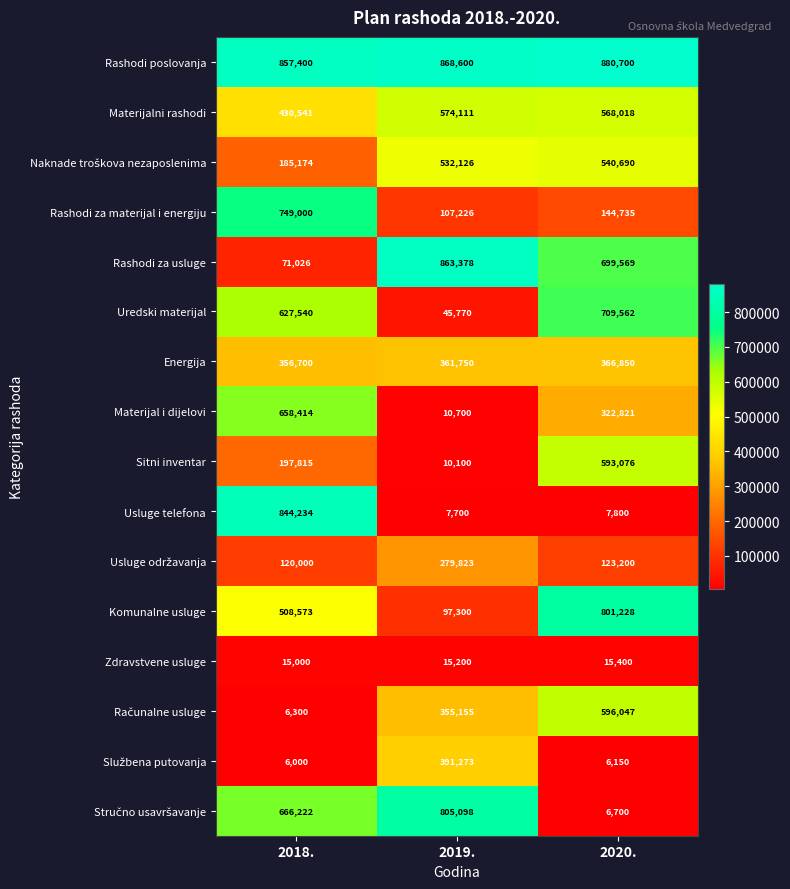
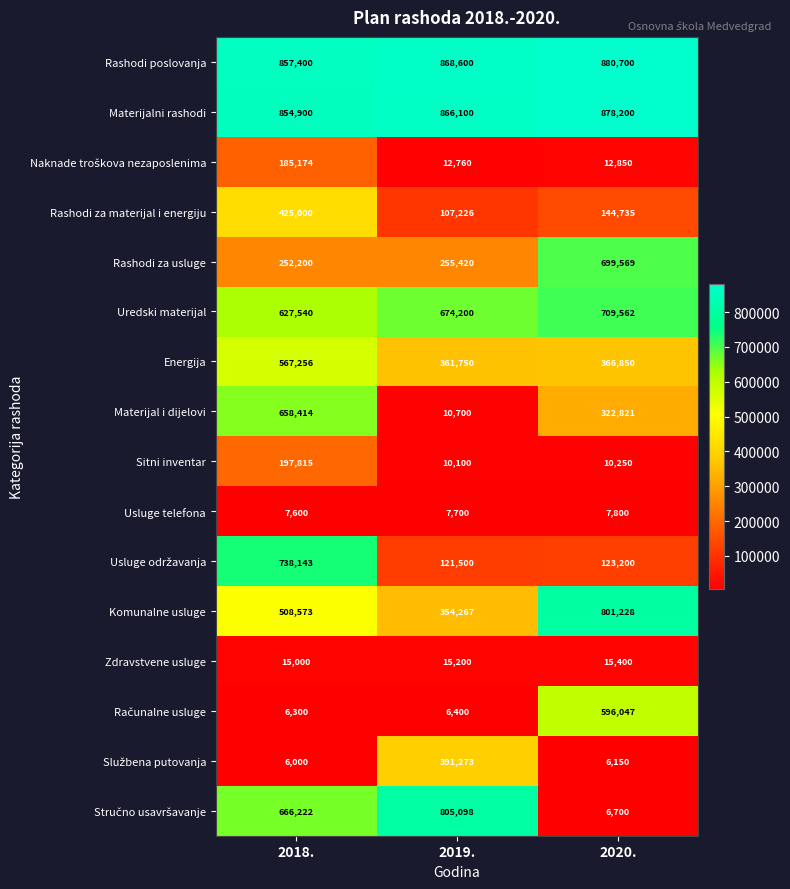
  {
    "Rashodi poslovanja": {
      "2018.": "857,400",
      "2019.": "868,600",
      "2020.": "880,700"
    },
    "Materijalni rashodi": {
-     "2018.": "430,541",
-     "2019.": "574,111",
-     "2020.": "568,018"
+     "2018.": "854,900",
+     "2019.": "866,100",
+     "2020.": "878,200"
    },
    "Naknade troškova nezaposlenima": {
      "2018.": "185,174",
-     "2019.": "532,126",
-     "2020.": "540,690"
+     "2019.": "12,760",
+     "2020.": "12,850"
    },
    "Rashodi za materijal i energiju": {
-     "2018.": "749,000",
+     "2018.": "425,000",
      "2019.": "107,226",
      "2020.": "144,735"
    },
    "Rashodi za usluge": {
-     "2018.": "71,026",
-     "2019.": "863,378",
+     "2018.": "252,200",
+     "2019.": "255,420",
      "2020.": "699,569"
    },
    "Uredski materijal": {
      "2018.": "627,540",
-     "2019.": "45,770",
+     "2019.": "674,200",
      "2020.": "709,562"
    },
    "Energija": {
-     "2018.": "356,700",
+     "2018.": "567,256",
      "2019.": "361,750",
      "2020.": "366,850"
    },
    "Materijal i dijelovi": {
      "2018.": "658,414",
      "2019.": "10,700",
      "2020.": "322,821"
    },
    "Sitni inventar": {
      "2018.": "197,815",
      "2019.": "10,100",
-     "2020.": "593,076"
+     "2020.": "10,250"
    },
    "Usluge telefona": {
-     "2018.": "844,234",
+     "2018.": "7,600",
      "2019.": "7,700",
      "2020.": "7,800"
    },
    "Usluge održavanja": {
-     "2018.": "120,000",
-     "2019.": "279,823",
+     "2018.": "738,143",
+     "2019.": "121,500",
      "2020.": "123,200"
    },
    "Komunalne usluge": {
      "2018.": "508,573",
-     "2019.": "97,300",
+     "2019.": "354,267",
      "2020.": "801,228"
    },
    "Zdravstvene usluge": {
      "2018.": "15,000",
      "2019.": "15,200",
      "2020.": "15,400"
    },
    "Računalne usluge": {
      "2018.": "6,300",
-     "2019.": "355,155",
+     "2019.": "6,400",
      "2020.": "596,047"
    },
    "Službena putovanja": {
      "2018.": "6,000",
      "2019.": "391,273",
      "2020.": "6,150"
    },
    "Stručno usavršavanje": {
      "2018.": "666,222",
      "2019.": "805,098",
      "2020.": "6,700"
    }
  }
